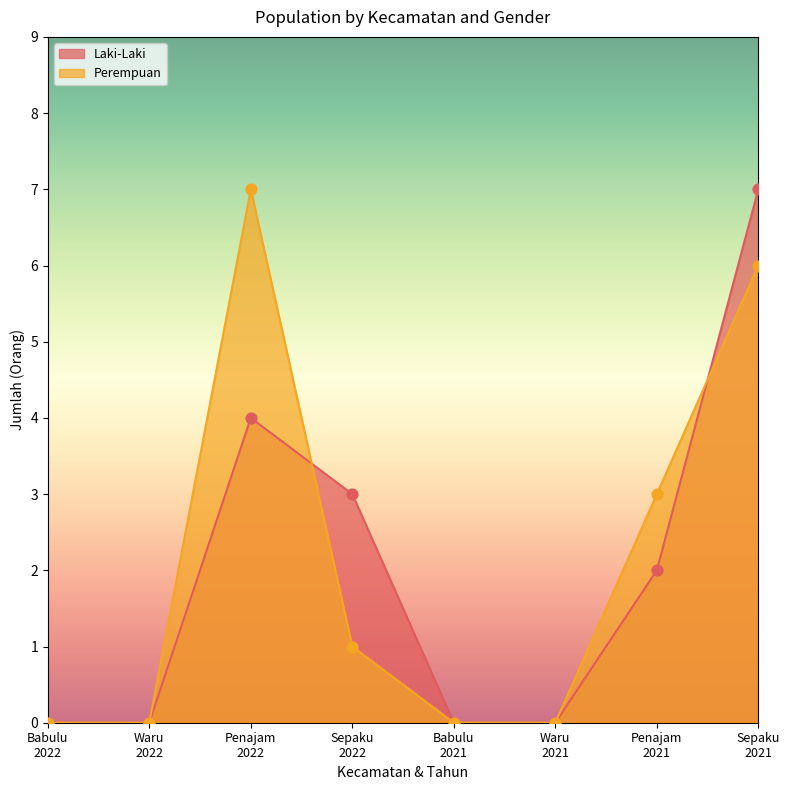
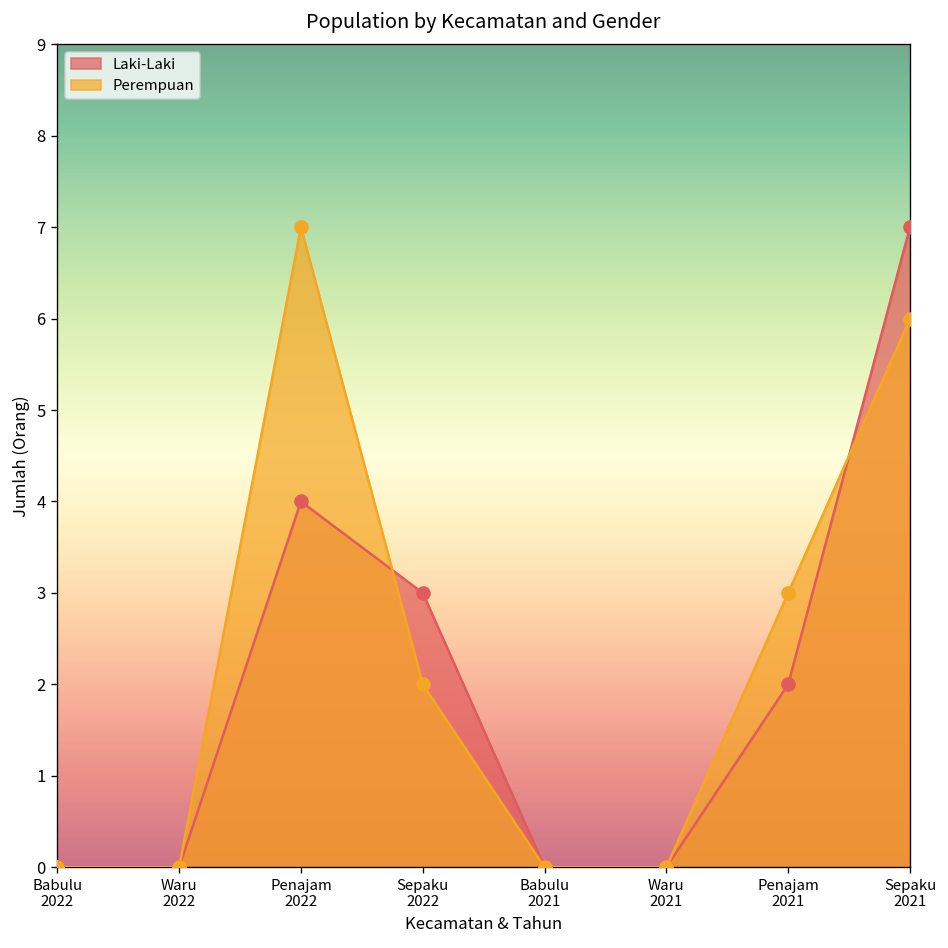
  {
    "Laki-Laki": {
      "Penajam 2022": 4,
      "Sepaku 2022": 3,
      "Penajam 2021": 2,
      "Sepaku 2021": 7
    },
    "Perempuan": {
      "Penajam 2022": 7,
-     "Sepaku 2022": 1,
+     "Sepaku 2022": 2,
      "Penajam 2021": 3,
      "Sepaku 2021": 6
    }
  }
